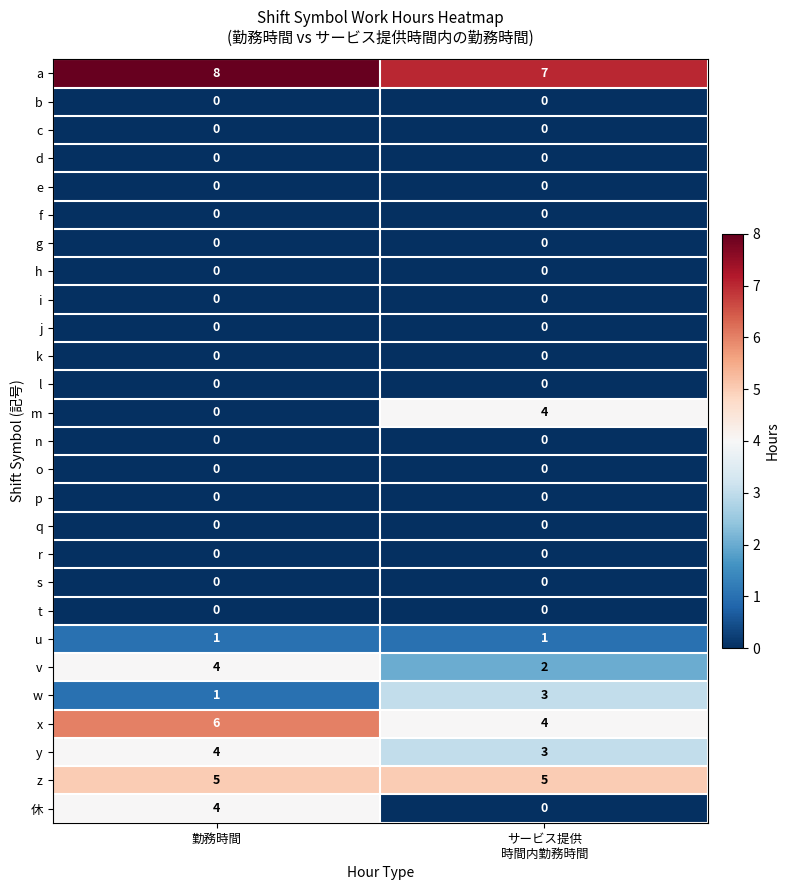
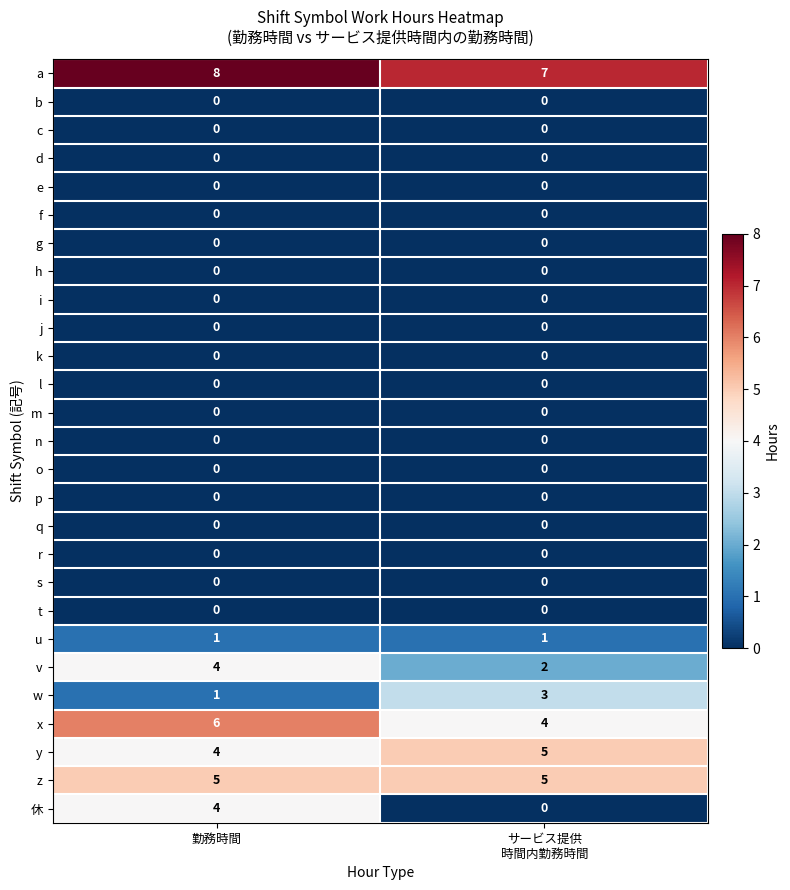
  {
    "a": {
      "勤務時間": 8,
      "サービス提供 時間内勤務時間": 7
    },
    "b": {
      "勤務時間": 0,
      "サービス提供 時間内勤務時間": 0
    },
    "c": {
      "勤務時間": 0,
      "サービス提供 時間内勤務時間": 0
    },
    "d": {
      "勤務時間": 0,
      "サービス提供 時間内勤務時間": 0
    },
    "e": {
      "勤務時間": 0,
      "サービス提供 時間内勤務時間": 0
    },
    "f": {
      "勤務時間": 0,
      "サービス提供 時間内勤務時間": 0
    },
    "g": {
      "勤務時間": 0,
      "サービス提供 時間内勤務時間": 0
    },
    "h": {
      "勤務時間": 0,
      "サービス提供 時間内勤務時間": 0
    },
    "i": {
      "勤務時間": 0,
      "サービス提供 時間内勤務時間": 0
    },
    "j": {
      "勤務時間": 0,
      "サービス提供 時間内勤務時間": 0
    },
    "k": {
      "勤務時間": 0,
      "サービス提供 時間内勤務時間": 0
    },
    "l": {
      "勤務時間": 0,
      "サービス提供 時間内勤務時間": 0
    },
    "m": {
      "勤務時間": 0,
-     "サービス提供 時間内勤務時間": 4
+     "サービス提供 時間内勤務時間": 0
    },
    "n": {
      "勤務時間": 0,
      "サービス提供 時間内勤務時間": 0
    },
    "o": {
      "勤務時間": 0,
      "サービス提供 時間内勤務時間": 0
    },
    "p": {
      "勤務時間": 0,
      "サービス提供 時間内勤務時間": 0
    },
    "q": {
      "勤務時間": 0,
      "サービス提供 時間内勤務時間": 0
    },
    "r": {
      "勤務時間": 0,
      "サービス提供 時間内勤務時間": 0
    },
    "s": {
      "勤務時間": 0,
      "サービス提供 時間内勤務時間": 0
    },
    "t": {
      "勤務時間": 0,
      "サービス提供 時間内勤務時間": 0
    },
    "u": {
      "勤務時間": 1,
      "サービス提供 時間内勤務時間": 1
    },
    "v": {
      "勤務時間": 4,
      "サービス提供 時間内勤務時間": 2
    },
    "w": {
      "勤務時間": 1,
      "サービス提供 時間内勤務時間": 3
    },
    "x": {
      "勤務時間": 6,
      "サービス提供 時間内勤務時間": 4
    },
    "y": {
      "勤務時間": 4,
-     "サービス提供 時間内勤務時間": 3
+     "サービス提供 時間内勤務時間": 5
    },
    "z": {
      "勤務時間": 5,
      "サービス提供 時間内勤務時間": 5
    },
    "休": {
      "勤務時間": 4,
      "サービス提供 時間内勤務時間": 0
    }
  }
